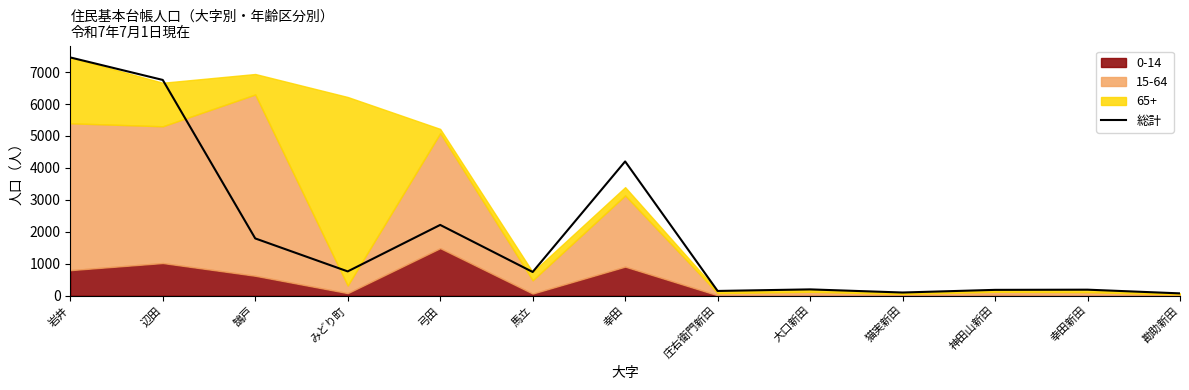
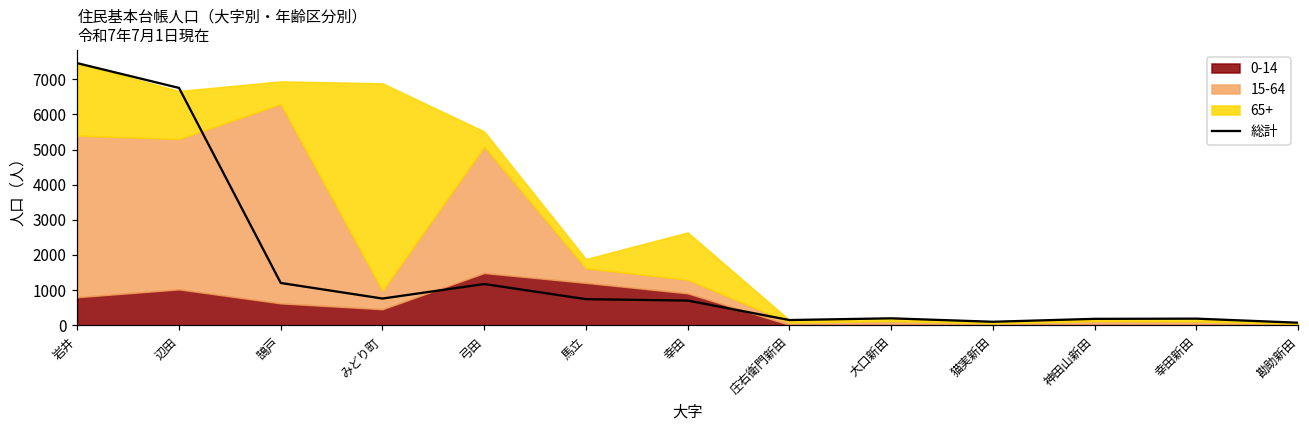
  {
    "0-14": {
      "岩井": 800,
      "辺田": 1000,
      "鵠戸": 600,
-     "みどり町": 100,
+     "みどり町": 500,
      "弓田": 1500,
-     "馬立": 100,
+     "馬立": 1200,
      "幸田": 900
    },
    "総計": {
      "辺田": 6800,
-     "鵠戸": 1800,
+     "鵠戸": 1200,
      "みどり町": 800,
-     "弓田": 2200,
-     "幸田": 4200
+     "弓田": 1200,
+     "幸田": 700
    },
    "15-64": {
      "岩井": 4600,
      "辺田": 4300,
      "鵠戸": 5700,
-     "みどり町": 200,
+     "みどり町": 500,
      "弓田": 3600,
      "馬立": 400,
-     "幸田": 2200
+     "幸田": 400
    },
    "65+": {
      "辺田": 1400,
      "鵠戸": 600,
      "みどり町": 5900,
-     "弓田": 100,
-     "幸田": 300
+     "弓田": 400,
+     "幸田": 1300
    }
  }
